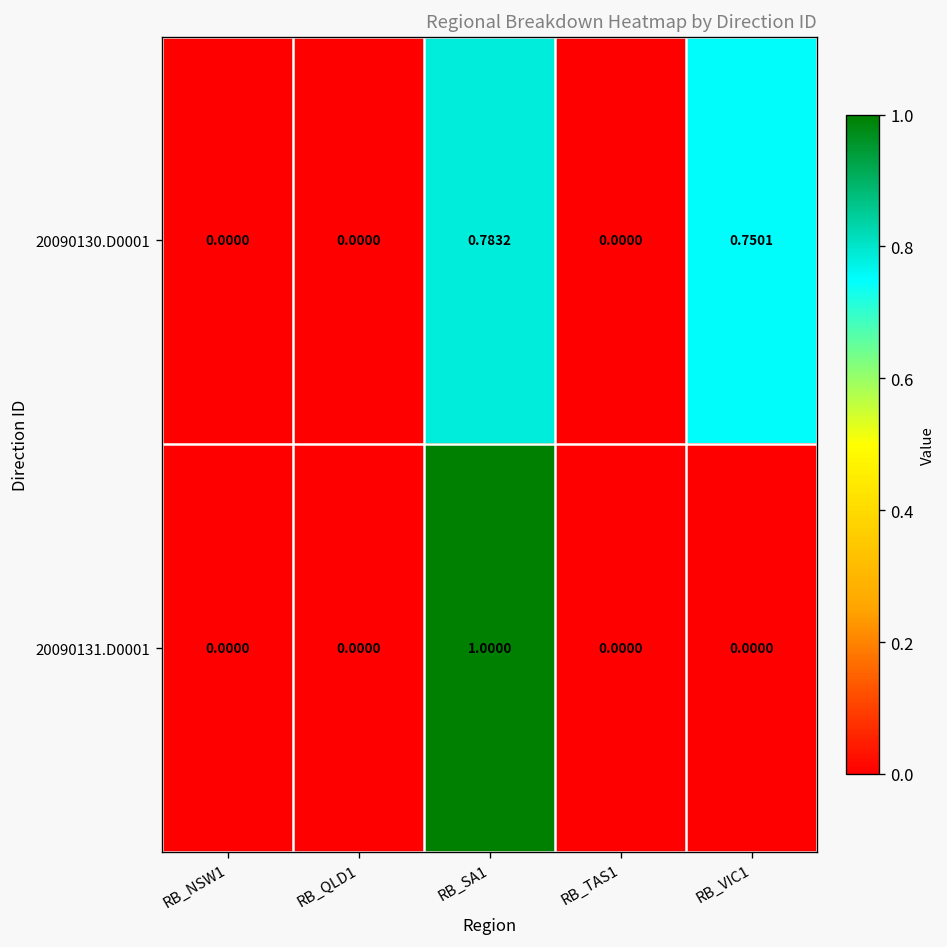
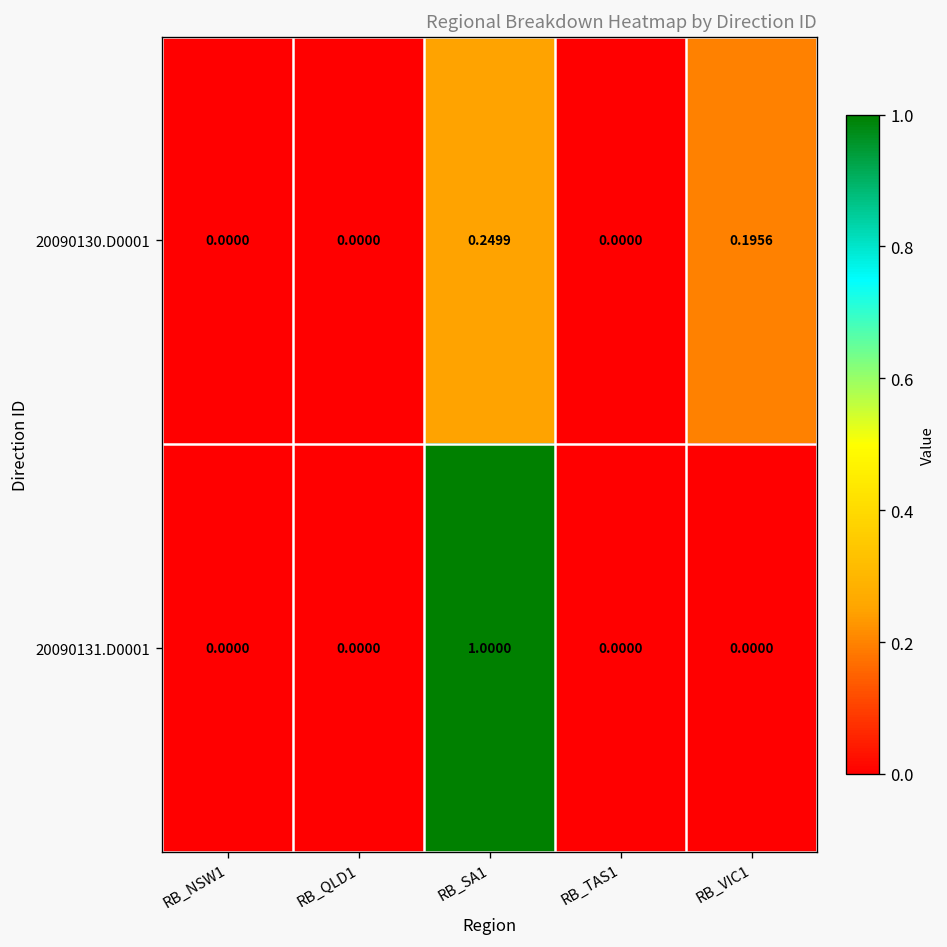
  {
    "20090130.D0001": {
      "RB_NSW1": 0.0000,
      "RB_QLD1": 0.0000,
-     "RB_SA1": 0.7832,
+     "RB_SA1": 0.2499,
      "RB_TAS1": 0.0000,
-     "RB_VIC1": 0.7501
+     "RB_VIC1": 0.1956
    },
    "20090131.D0001": {
      "RB_NSW1": 0.0000,
      "RB_QLD1": 0.0000,
      "RB_SA1": 1.0000,
      "RB_TAS1": 0.0000,
      "RB_VIC1": 0.0000
    }
  }
